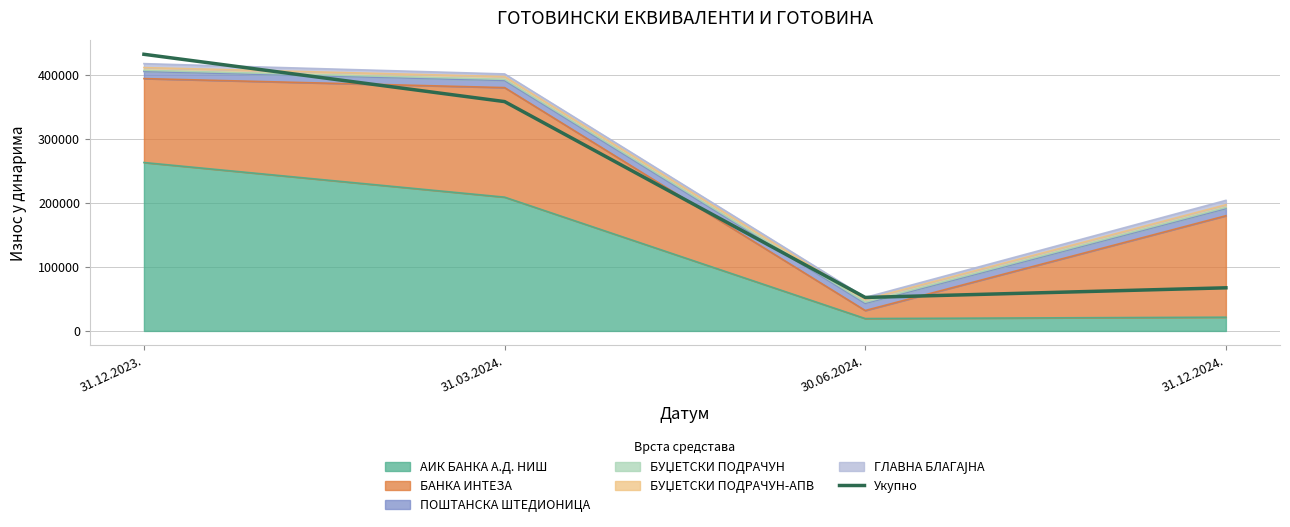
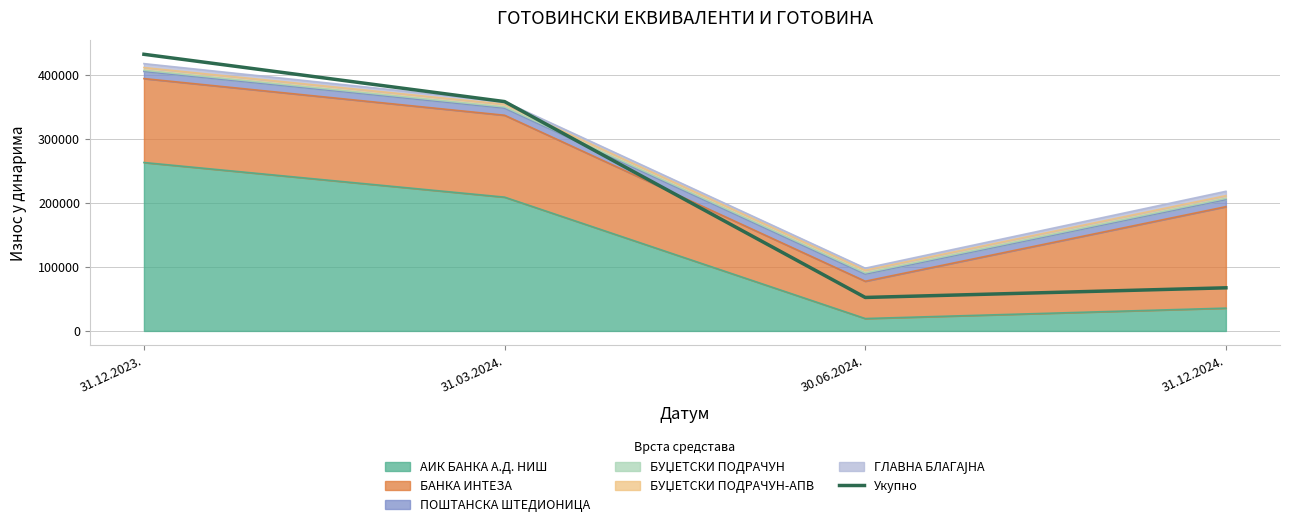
  {
    "АИК БАНКА А.Д. НИШ": {
      "31.12.2023.": 260000,
      "31.03.2024.": 210000,
      "30.06.2024.": 20000,
-     "31.12.2024.": 20000
+     "31.12.2024.": 40000
    },
    "БАНКА ИНТЕЗА": {
      "31.12.2023.": 130000,
-     "31.03.2024.": 170000,
-     "30.06.2024.": 10000,
+     "31.03.2024.": 130000,
+     "30.06.2024.": 60000,
      "31.12.2024.": 160000
    },
    "БУЏЕТСКИ ПОДРАЧУН-АПВ": {
      "31.12.2023.": 0,
      "31.03.2024.": 0,
      "31.12.2024.": 0
    },
    "Укупно": {
      "31.12.2023.": 430000,
      "31.12.2024.": 70000
    }
  }
